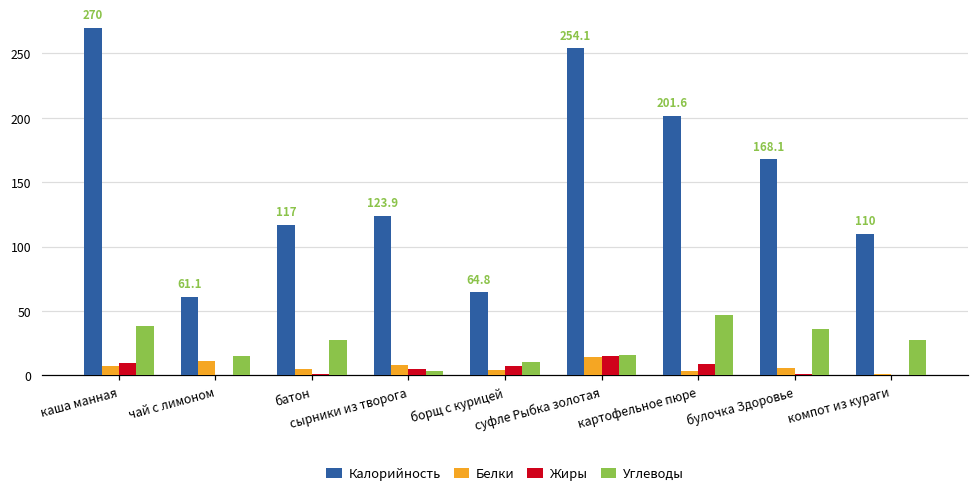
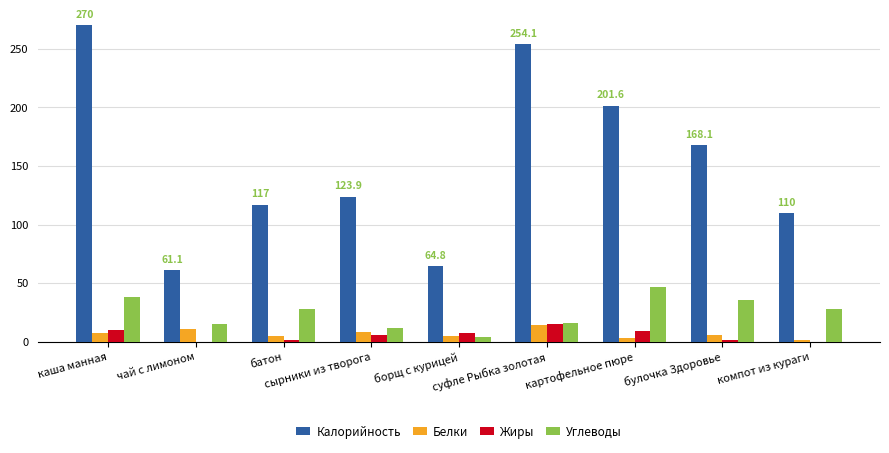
  {
    "Калорийность": {
      "каша манная": 270,
      "чай с лимоном": 61.1,
      "батон": 117,
      "сырники из творога": 123.9,
      "борщ с курицей": 64.8,
      "суфле Рыбка золотая": 254.1,
      "картофельное пюре": 201.6,
      "булочка Здоровье": 168.1,
      "компот из кураги": 110
    },
    "Белки": {
      "каша манная": 7,
      "чай с лимоном": 11,
      "батон": 5,
      "сырники из творога": 8,
      "борщ с курицей": 5,
      "суфле Рыбка золотая": 15,
      "картофельное пюре": 3,
      "булочка Здоровье": 6
    },
    "Жиры": {
      "каша манная": 10,
      "чай с лимоном": 0,
      "сырники из творога": 5,
      "борщ с курицей": 7,
      "суфле Рыбка золотая": 15,
      "картофельное пюре": 9
    },
    "Углеводы": {
      "каша манная": 38,
      "чай с лимоном": 15,
      "батон": 28,
-     "сырники из творога": 4,
-     "борщ с курицей": 11,
+     "сырники из творога": 11,
+     "борщ с курицей": 4,
      "суфле Рыбка золотая": 16,
      "картофельное пюре": 47,
      "булочка Здоровье": 36,
      "компот из кураги": 28
    }
  }
